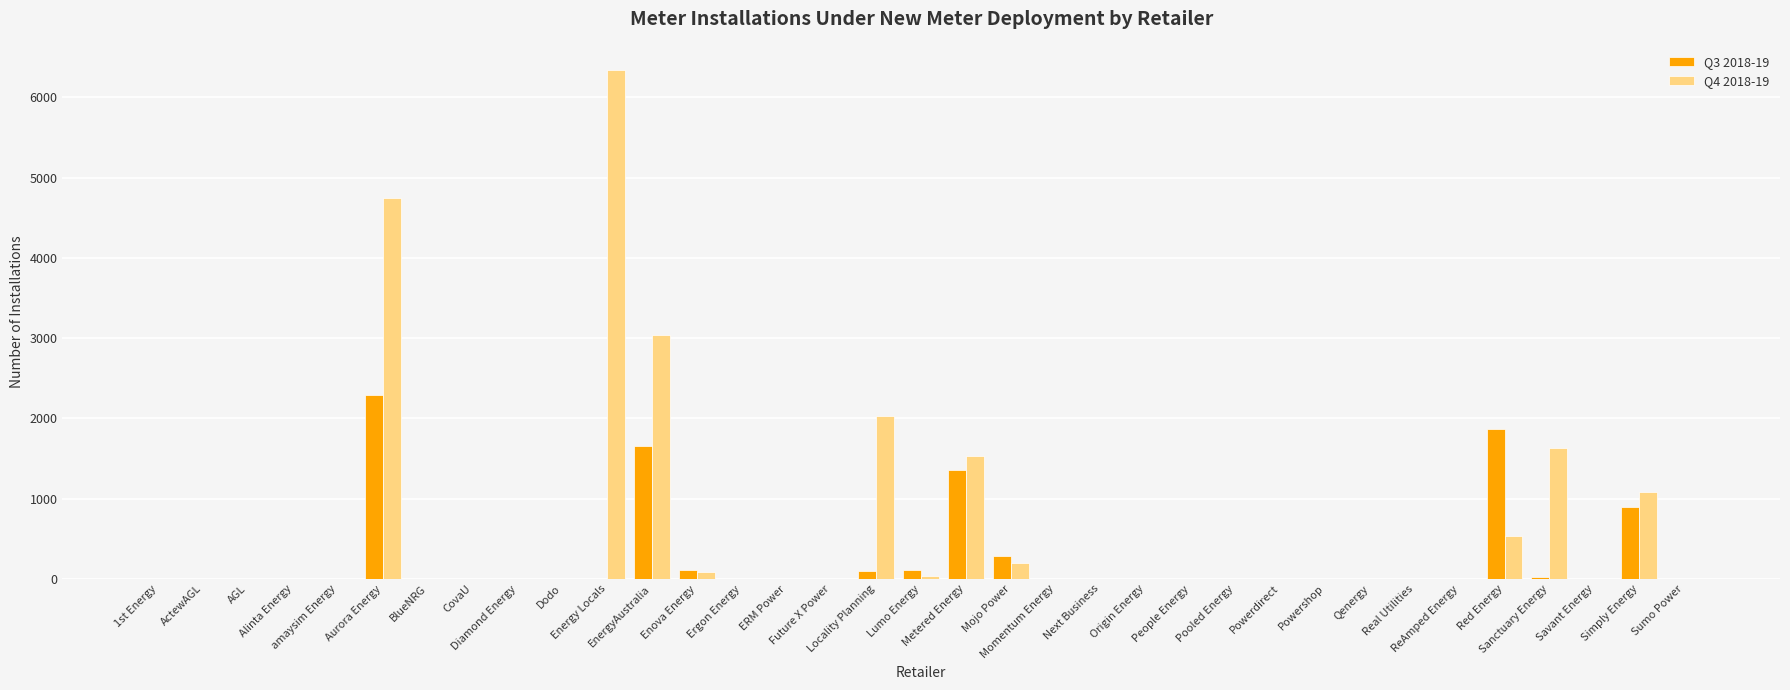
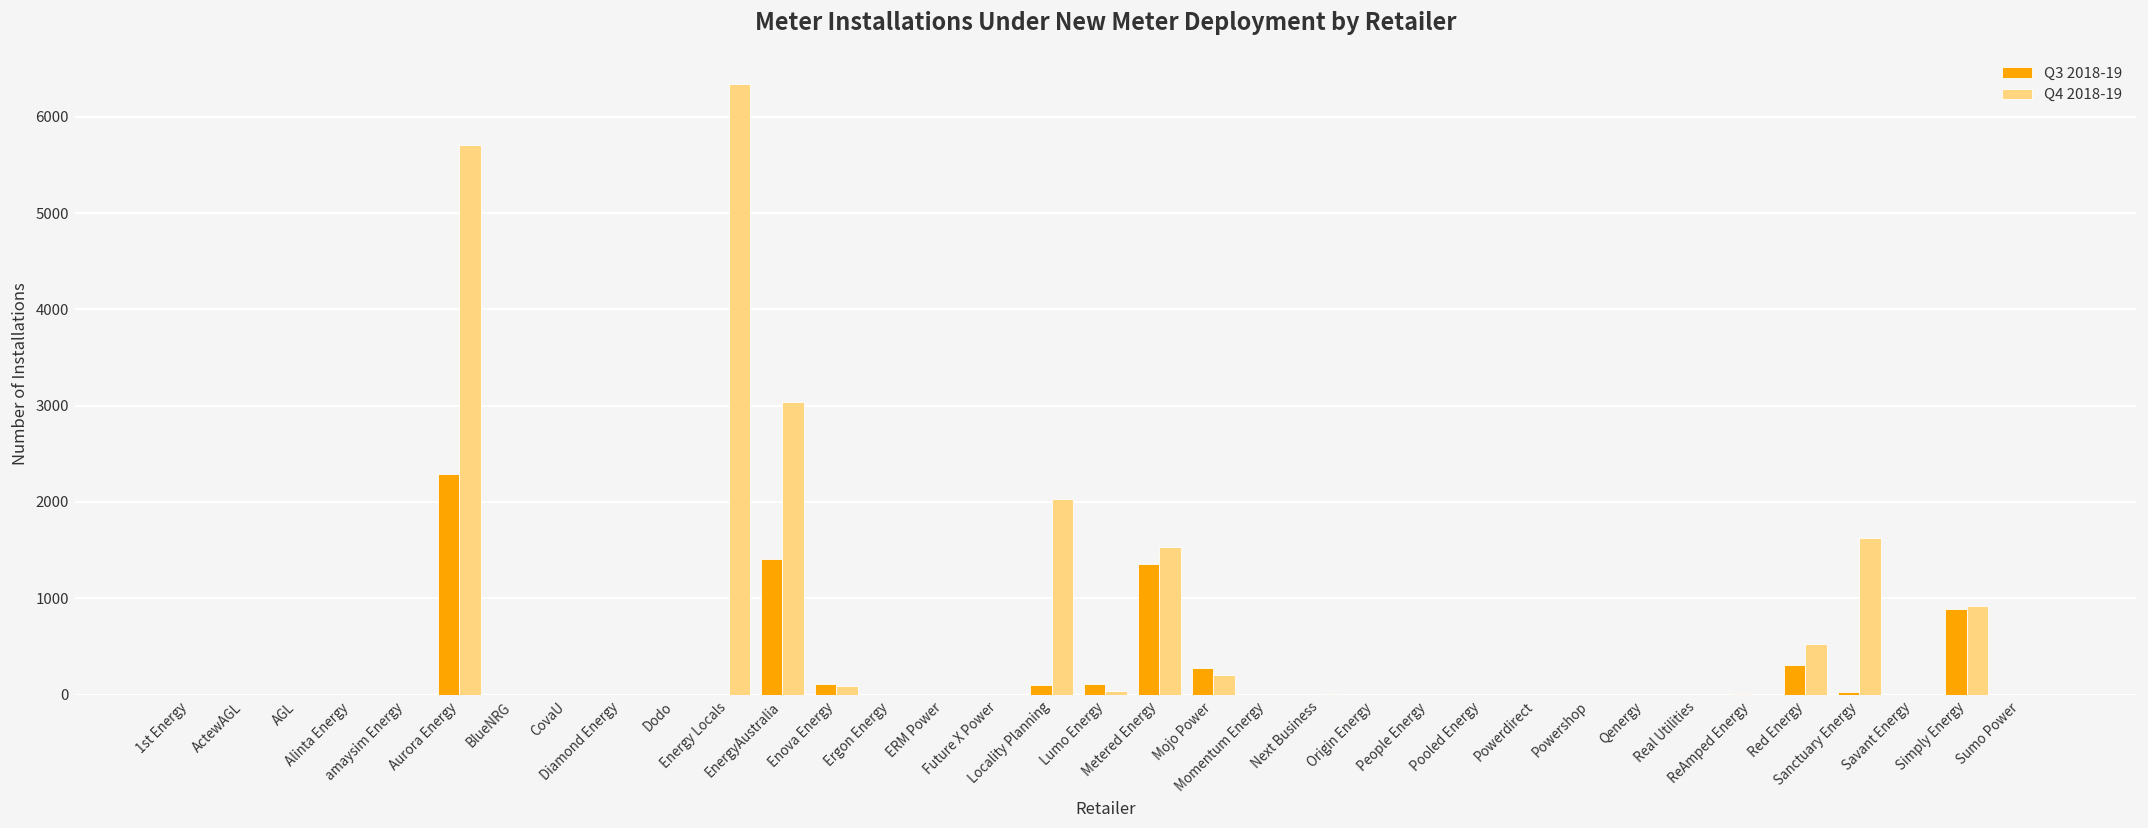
  {
    "Q3 2018-19": {
      "1st Energy": 0,
      "ActewAGL": 0,
      "AGL": 0,
      "Alinta Energy": 0,
      "amaysim Energy": 0,
      "Aurora Energy": 2300,
      "BlueNRG": 0,
      "CovaU": 0,
      "Diamond Energy": 0,
      "Dodo": 0,
      "Energy Locals": 0,
-     "EnergyAustralia": 1700,
+     "EnergyAustralia": 1400,
      "Enova Energy": 100,
      "Ergon Energy": 0,
      "ERM Power": 0,
      "Future X Power": 0,
      "Locality Planning": 100,
      "Lumo Energy": 100,
      "Metered Energy": 1400,
      "Mojo Power": 300,
      "Momentum Energy": 0,
      "Next Business": 0,
      "Origin Energy": 0,
      "People Energy": 0,
      "Pooled Energy": 0,
      "Powerdirect": 0,
      "Powershop": 0,
      "Qenergy": 0,
      "Real Utilities": 0,
-     "Red Energy": 1900,
+     "Red Energy": 300,
      "Savant Energy": 0,
      "Simply Energy": 900,
      "Sumo Power": 0
    },
    "Q4 2018-19": {
      "1st Energy": 0,
      "ActewAGL": 0,
      "AGL": 0,
      "Alinta Energy": 0,
      "amaysim Energy": 0,
-     "Aurora Energy": 4700,
+     "Aurora Energy": 5700,
      "BlueNRG": 0,
      "CovaU": 0,
      "Diamond Energy": 0,
      "Dodo": 0,
      "Energy Locals": 6300,
      "EnergyAustralia": 3000,
      "Enova Energy": 100,
      "Ergon Energy": 0,
      "ERM Power": 0,
      "Future X Power": 0,
      "Locality Planning": 2000,
      "Lumo Energy": 0,
      "Metered Energy": 1500,
      "Mojo Power": 200,
      "Momentum Energy": 0,
      "Origin Energy": 0,
      "People Energy": 0,
      "Pooled Energy": 0,
      "Powerdirect": 0,
      "Powershop": 0,
      "Real Utilities": 0,
      "ReAmped Energy": 0,
      "Red Energy": 500,
      "Sanctuary Energy": 1600,
      "Savant Energy": 0,
-     "Simply Energy": 1100,
+     "Simply Energy": 900,
      "Sumo Power": 0
    }
  }
